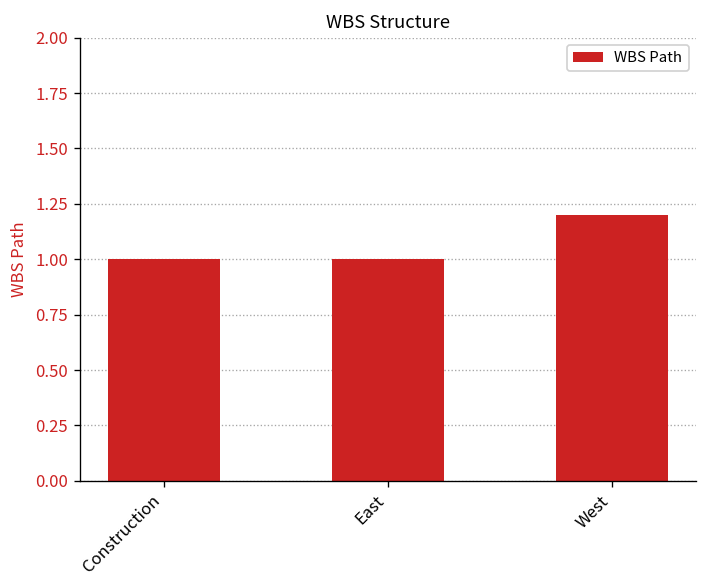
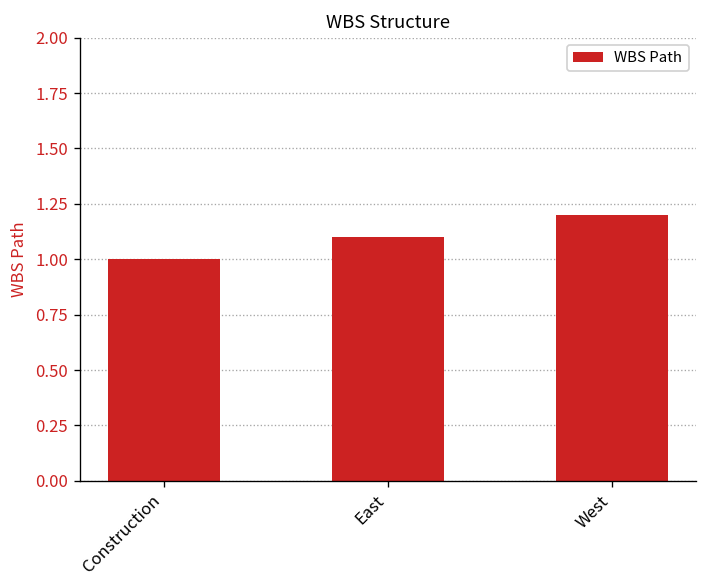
  {
    "Construction": 1.0,
-   "East": 1.0,
+   "East": 1.1,
    "West": 1.2
  }
